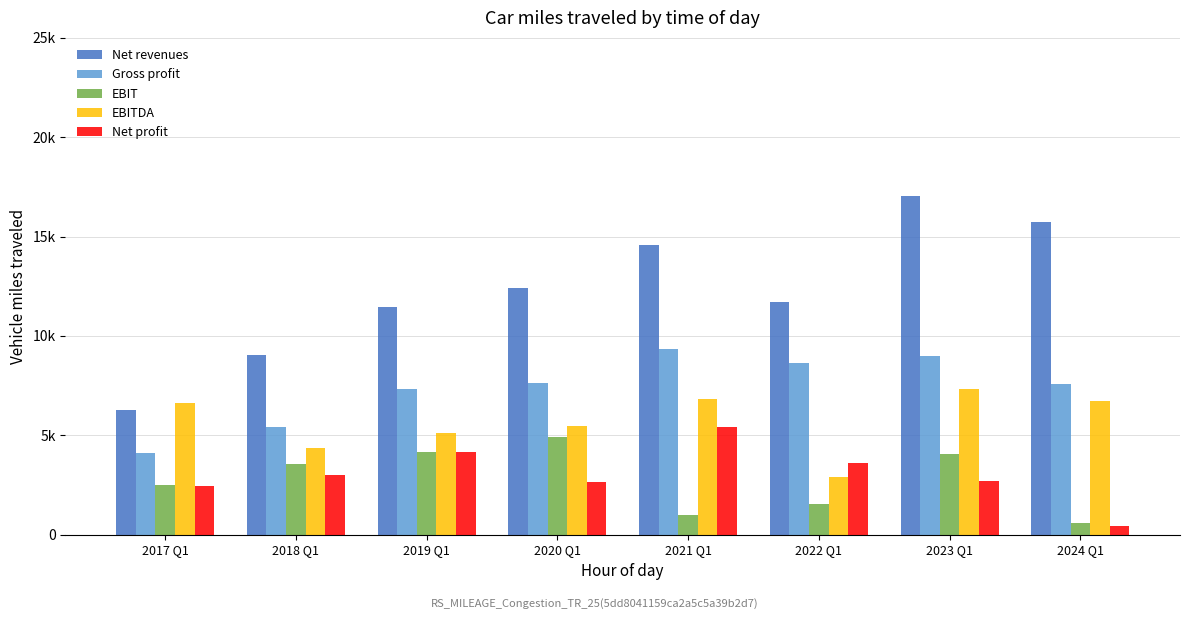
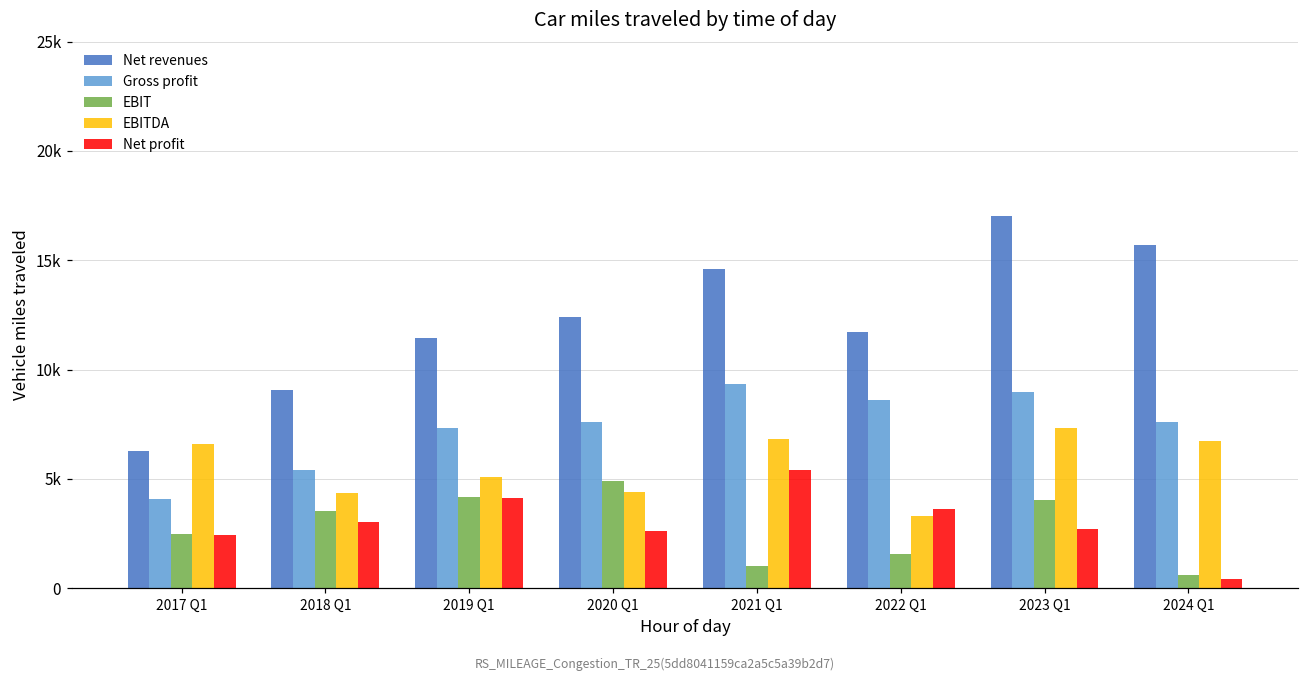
  {
    "EBIT": {
      "2017 Q1": 2500,
      "2018 Q1": 3600,
      "2019 Q1": 4200,
      "2020 Q1": 4900,
      "2021 Q1": 1000,
      "2022 Q1": 1600,
      "2023 Q1": 4000,
      "2024 Q1": 600
    },
    "EBITDA": {
      "2017 Q1": 6600,
      "2018 Q1": 4300,
      "2019 Q1": 5100,
-     "2020 Q1": 5500,
+     "2020 Q1": 4400,
      "2021 Q1": 6800,
-     "2022 Q1": 2900,
+     "2022 Q1": 3300,
      "2023 Q1": 7300,
      "2024 Q1": 6700
    },
    "Net profit": {
      "2017 Q1": 2400,
      "2018 Q1": 3000,
      "2019 Q1": 4100,
      "2020 Q1": 2600,
      "2021 Q1": 5400,
      "2022 Q1": 3600,
      "2023 Q1": 2700,
      "2024 Q1": 400
    }
  }
